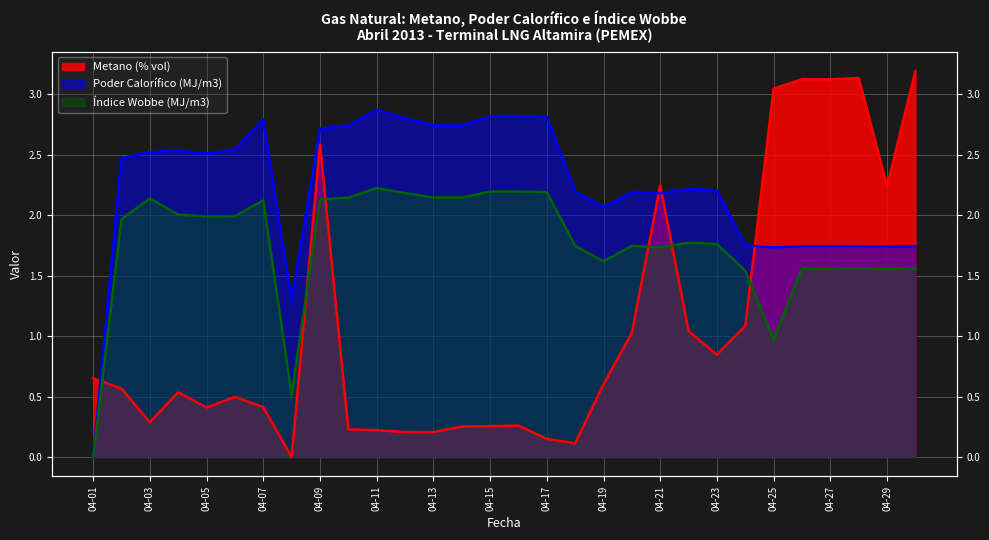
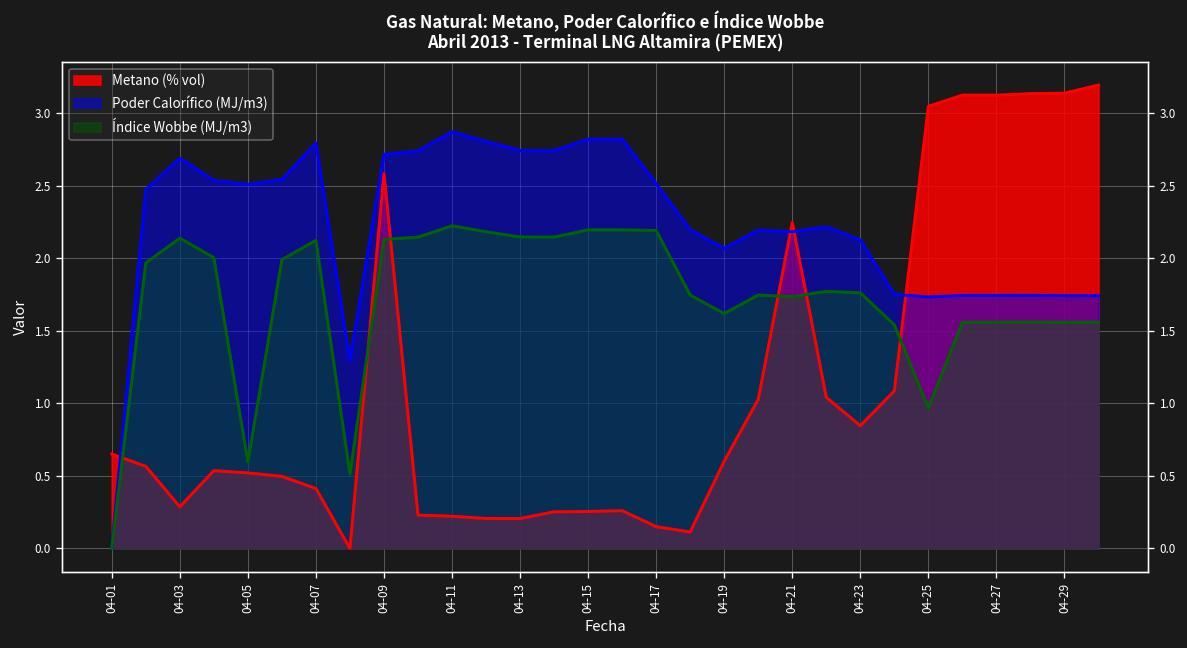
  {
    "Metano (% vol)": {
      "04-01": 0.65,
      "04-03": 0.29,
-     "04-05": 0.41,
+     "04-05": 0.52,
      "04-07": 0.41,
      "04-09": 2.58,
      "04-11": 0.22,
      "04-13": 0.21,
      "04-15": 0.25,
      "04-17": 0.15,
      "04-19": 0.60,
      "04-21": 2.25,
      "04-23": 0.85,
      "04-25": 3.05,
      "04-27": 3.12,
-     "04-29": 2.24
+     "04-29": 3.14
    },
    "Poder Calorífico (MJ/m3)": {
-     "04-03": 2.52,
+     "04-03": 2.69,
      "04-05": 2.51,
      "04-07": 2.79,
      "04-09": 2.71,
      "04-11": 2.87,
      "04-13": 2.74,
      "04-15": 2.82,
-     "04-17": 2.81,
+     "04-17": 2.51,
      "04-19": 2.07,
      "04-21": 2.18,
-     "04-23": 2.21,
+     "04-23": 2.13,
      "04-25": 1.73,
      "04-27": 1.74,
      "04-29": 1.74
    },
    "Índice Wobbe (MJ/m3)": {
      "04-03": 2.14,
-     "04-05": 1.99,
+     "04-05": 0.60,
      "04-07": 2.12,
      "04-09": 2.13,
      "04-11": 2.22,
      "04-13": 2.15,
      "04-15": 2.19,
      "04-17": 2.19,
      "04-19": 1.62,
      "04-21": 1.73,
      "04-23": 1.76,
      "04-25": 0.97,
      "04-27": 1.56,
      "04-29": 1.56
    }
  }
